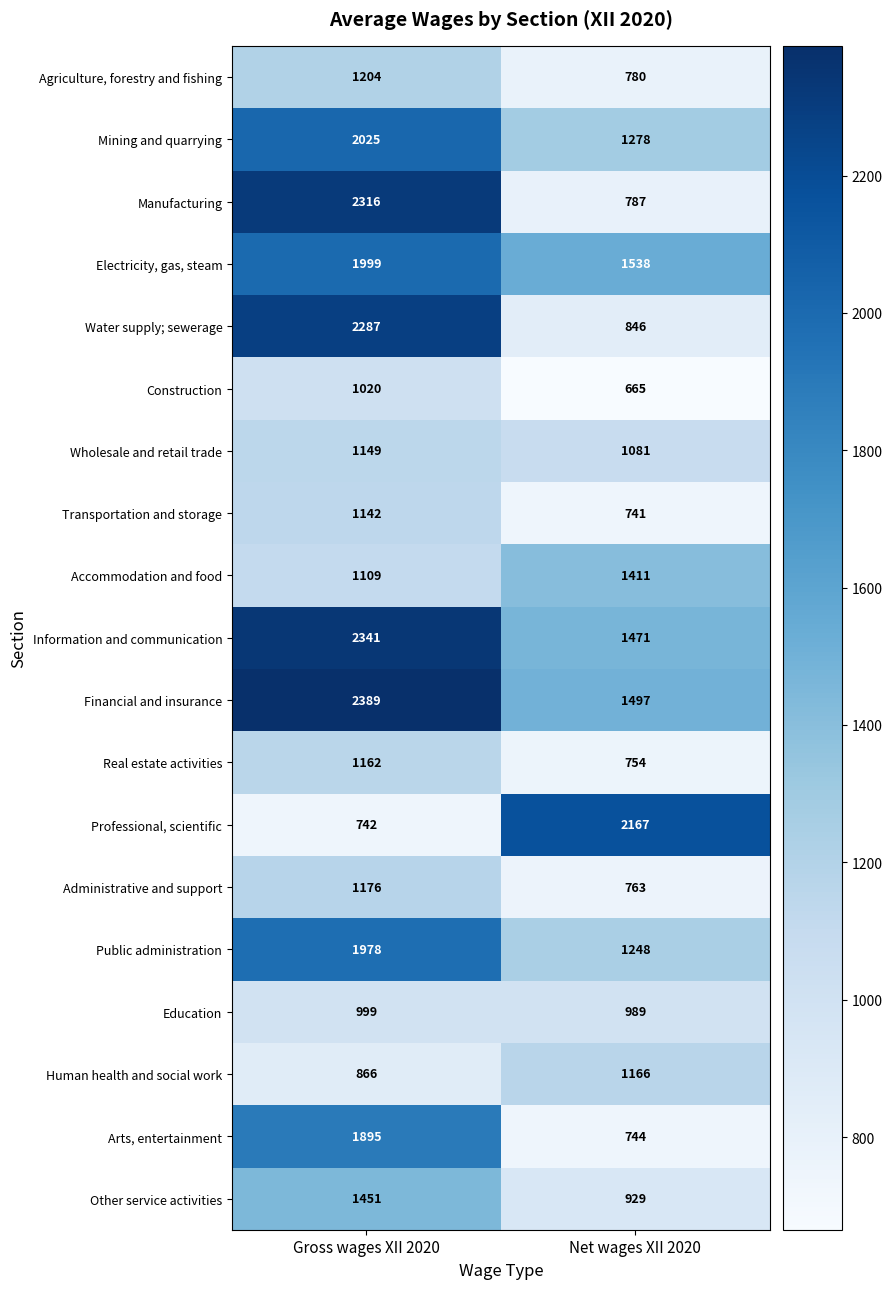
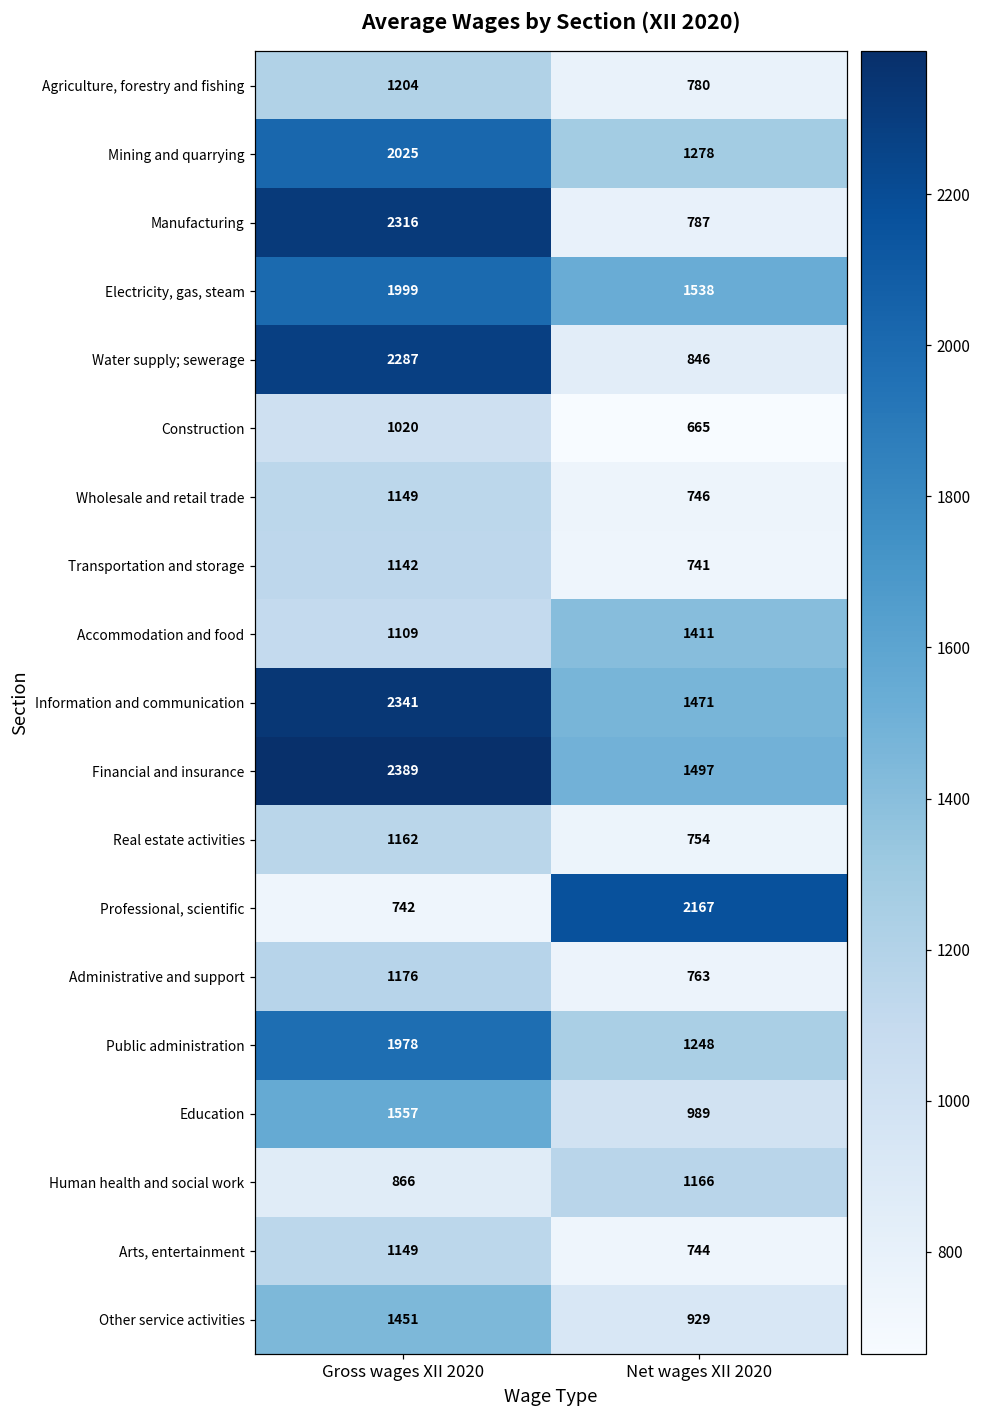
  {
    "Agriculture, forestry and fishing": {
      "Gross wages XII 2020": 1204,
      "Net wages XII 2020": 780
    },
    "Mining and quarrying": {
      "Gross wages XII 2020": 2025,
      "Net wages XII 2020": 1278
    },
    "Manufacturing": {
      "Gross wages XII 2020": 2316,
      "Net wages XII 2020": 787
    },
    "Electricity, gas, steam": {
      "Gross wages XII 2020": 1999,
      "Net wages XII 2020": 1538
    },
    "Water supply; sewerage": {
      "Gross wages XII 2020": 2287,
      "Net wages XII 2020": 846
    },
    "Construction": {
      "Gross wages XII 2020": 1020,
      "Net wages XII 2020": 665
    },
    "Wholesale and retail trade": {
      "Gross wages XII 2020": 1149,
-     "Net wages XII 2020": 1081
+     "Net wages XII 2020": 746
    },
    "Transportation and storage": {
      "Gross wages XII 2020": 1142,
      "Net wages XII 2020": 741
    },
    "Accommodation and food": {
      "Gross wages XII 2020": 1109,
      "Net wages XII 2020": 1411
    },
    "Information and communication": {
      "Gross wages XII 2020": 2341,
      "Net wages XII 2020": 1471
    },
    "Financial and insurance": {
      "Gross wages XII 2020": 2389,
      "Net wages XII 2020": 1497
    },
    "Real estate activities": {
      "Gross wages XII 2020": 1162,
      "Net wages XII 2020": 754
    },
    "Professional, scientific": {
      "Gross wages XII 2020": 742,
      "Net wages XII 2020": 2167
    },
    "Administrative and support": {
      "Gross wages XII 2020": 1176,
      "Net wages XII 2020": 763
    },
    "Public administration": {
      "Gross wages XII 2020": 1978,
      "Net wages XII 2020": 1248
    },
    "Education": {
-     "Gross wages XII 2020": 999,
+     "Gross wages XII 2020": 1557,
      "Net wages XII 2020": 989
    },
    "Human health and social work": {
      "Gross wages XII 2020": 866,
      "Net wages XII 2020": 1166
    },
    "Arts, entertainment": {
-     "Gross wages XII 2020": 1895,
+     "Gross wages XII 2020": 1149,
      "Net wages XII 2020": 744
    },
    "Other service activities": {
      "Gross wages XII 2020": 1451,
      "Net wages XII 2020": 929
    }
  }
